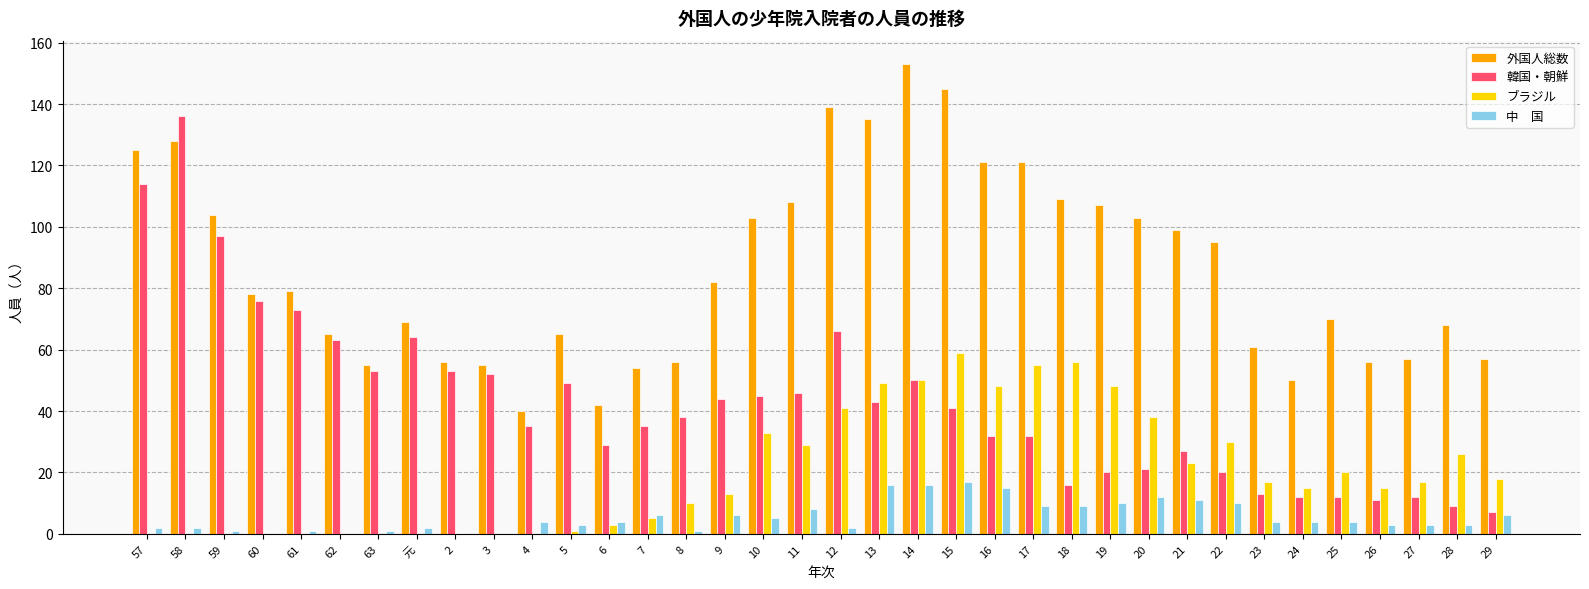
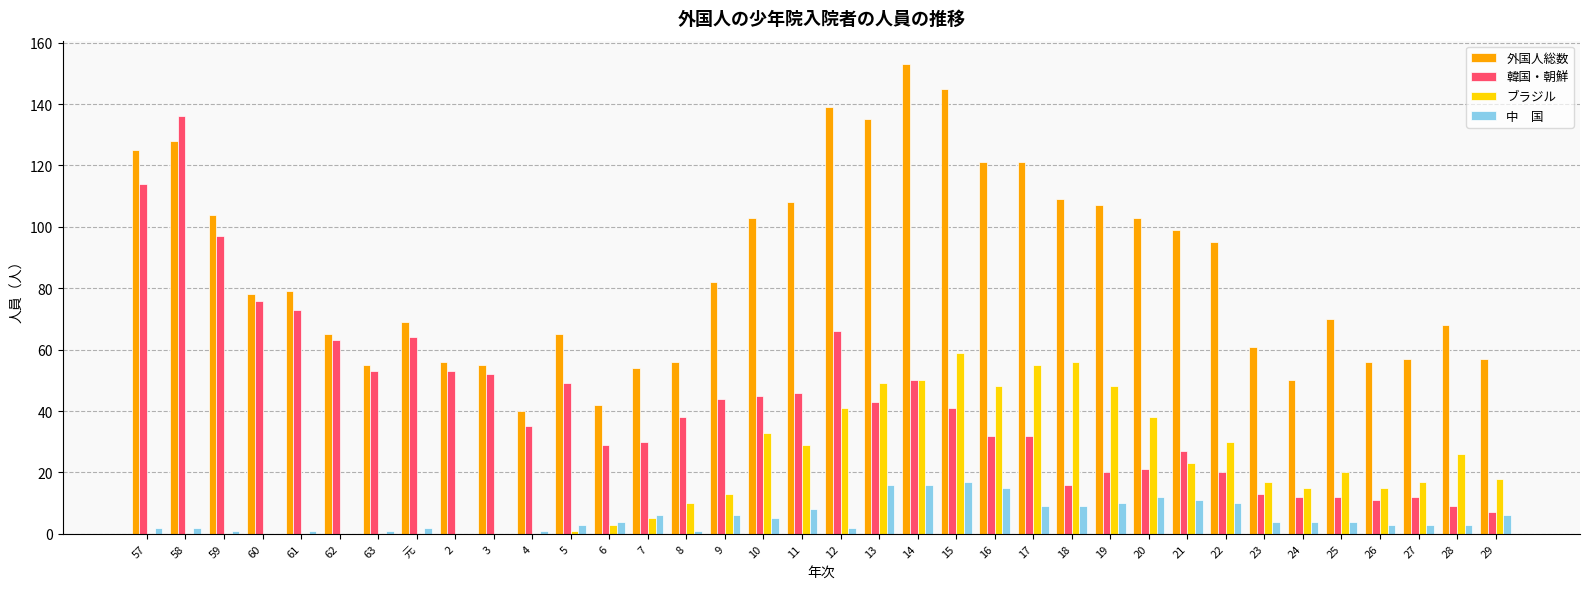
  {
    "韓国・朝鮮": {
      "57": 114,
      "58": 136,
      "59": 97,
      "60": 76,
      "61": 73,
      "62": 63,
      "63": 53,
      "元": 64,
      "2": 53,
      "3": 52,
      "4": 35,
      "5": 49,
      "6": 29,
-     "7": 35,
+     "7": 30,
      "8": 38,
      "9": 44,
      "10": 45,
      "11": 46,
      "12": 66,
      "13": 43,
      "14": 50,
      "15": 41,
      "16": 32,
      "17": 32,
      "18": 16,
      "19": 20,
      "20": 21,
      "21": 27,
      "22": 20,
      "23": 13,
      "24": 12,
      "25": 12,
      "26": 11,
      "27": 12,
      "28": 9,
      "29": 7
    },
    "中 国": {
      "57": 2,
      "58": 2,
      "59": 1,
      "60": 0,
      "61": 1,
      "62": 0,
      "63": 1,
      "元": 2,
      "2": 0,
      "3": 0,
-     "4": 4,
+     "4": 1,
      "5": 3,
      "6": 4,
      "7": 6,
      "8": 1,
      "9": 6,
      "10": 5,
      "11": 8,
      "12": 2,
      "13": 16,
      "14": 16,
      "15": 17,
      "16": 15,
      "17": 9,
      "18": 9,
      "19": 10,
      "20": 12,
      "21": 11,
      "22": 10,
      "23": 4,
      "24": 4,
      "25": 4,
      "26": 3,
      "27": 3,
      "28": 3,
      "29": 6
    }
  }
